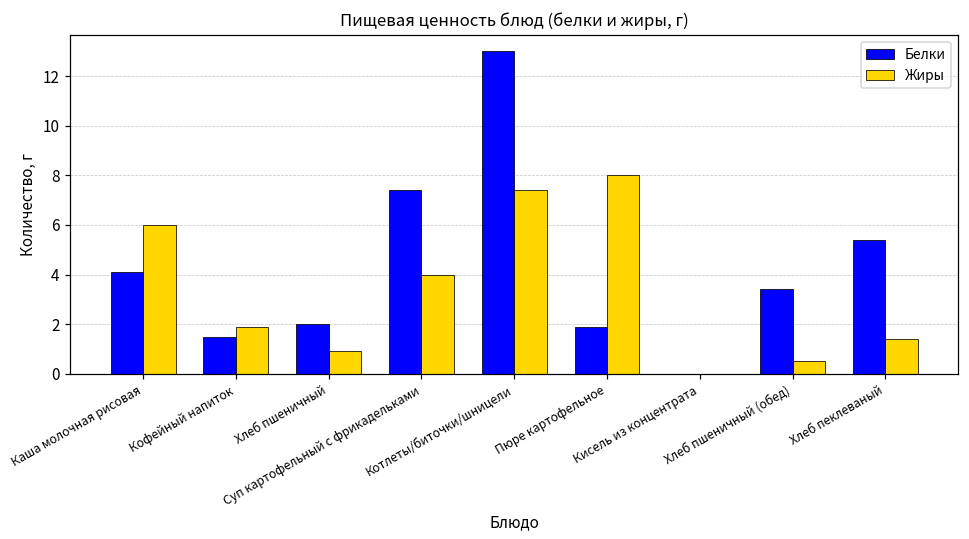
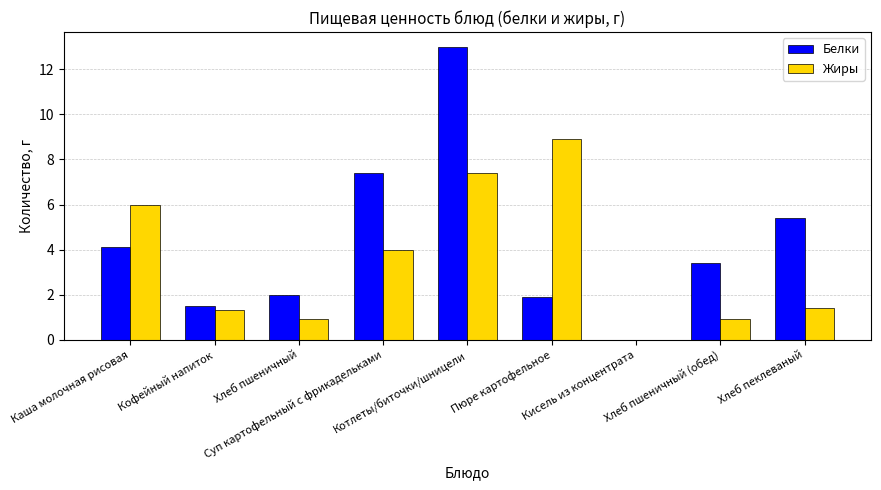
  {
    "Белки": {
      "Каша молочная рисовая": 4.1,
      "Кофейный напиток": 1.5,
      "Хлеб пшеничный": 2.0,
      "Суп картофельный с фрикадельками": 7.4,
      "Котлеты/биточки/шницели": 13.0,
      "Пюре картофельное": 1.9,
      "Кисель из концентрата": 0.0,
      "Хлеб пшеничный (обед)": 3.4,
      "Хлеб пеклеваный": 5.4
    },
    "Жиры": {
      "Каша молочная рисовая": 6.0,
-     "Кофейный напиток": 1.9,
+     "Кофейный напиток": 1.3,
      "Хлеб пшеничный": 0.9,
      "Суп картофельный с фрикадельками": 4.0,
      "Котлеты/биточки/шницели": 7.4,
-     "Пюре картофельное": 8.0,
+     "Пюре картофельное": 8.9,
      "Кисель из концентрата": 0.0,
-     "Хлеб пшеничный (обед)": 0.5,
+     "Хлеб пшеничный (обед)": 0.9,
      "Хлеб пеклеваный": 1.4
    }
  }
